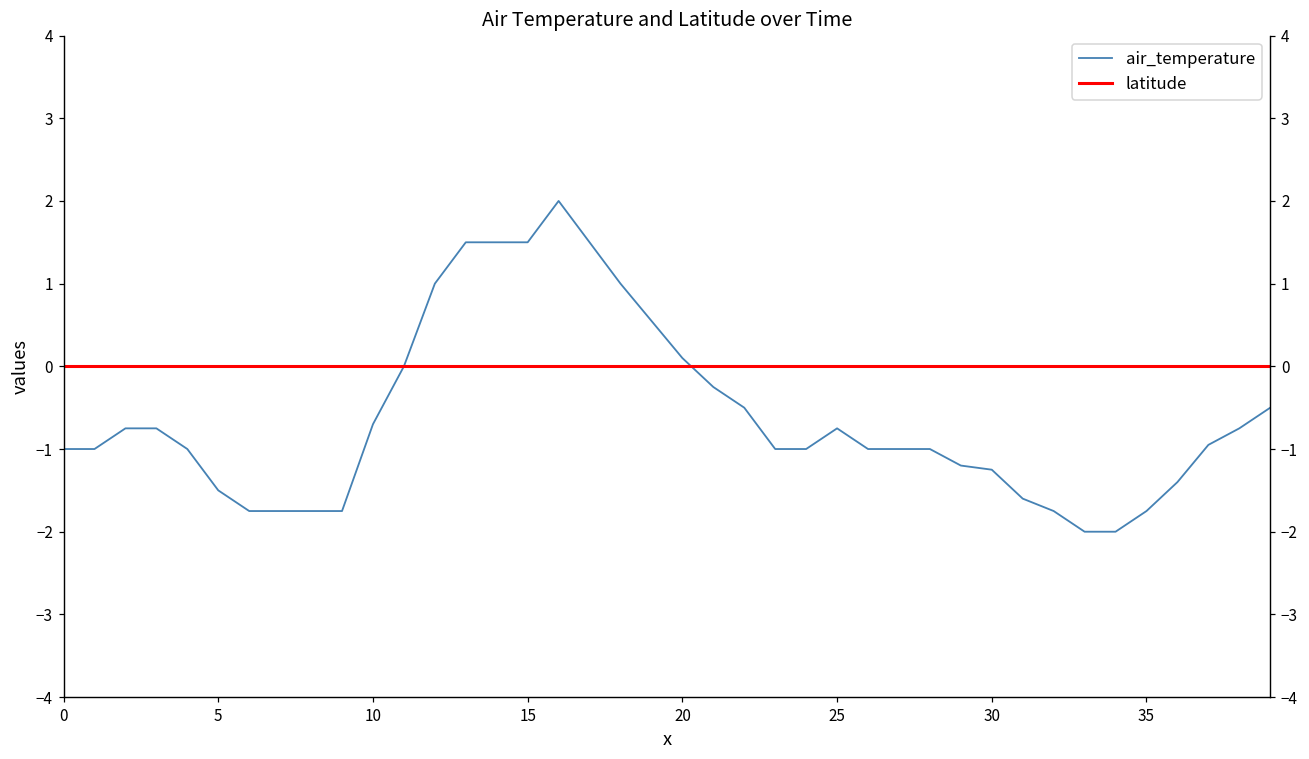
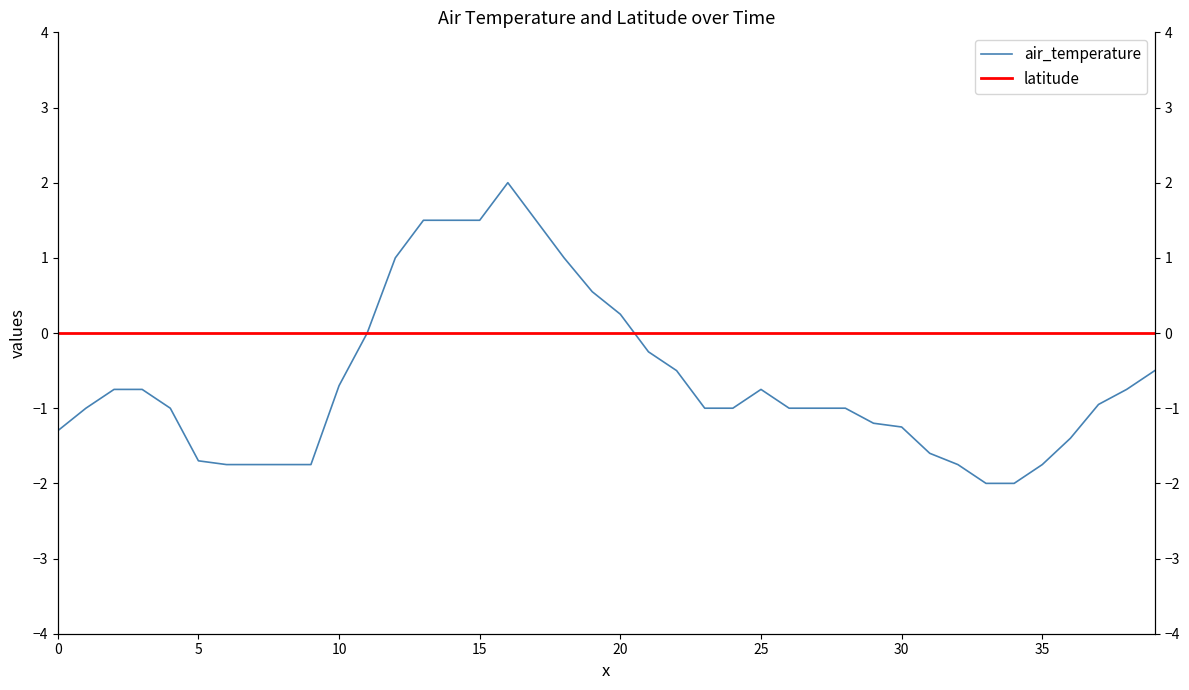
  {
    "air_temperature": {
-     "0": -1.0,
-     "5": -1.5,
+     "0": -1.3,
+     "5": -1.7,
      "10": -0.7,
      "15": 1.5,
-     "20": 0.1,
+     "20": 0.3,
      "25": -0.8,
      "30": -1.3,
      "35": -1.8
    },
    "latitude": {
      "0": 0.0,
      "5": 0.0,
      "10": 0.0,
      "15": 0.0,
      "20": 0.0,
      "25": 0.0,
      "30": 0.0,
      "35": 0.0
    }
  }
